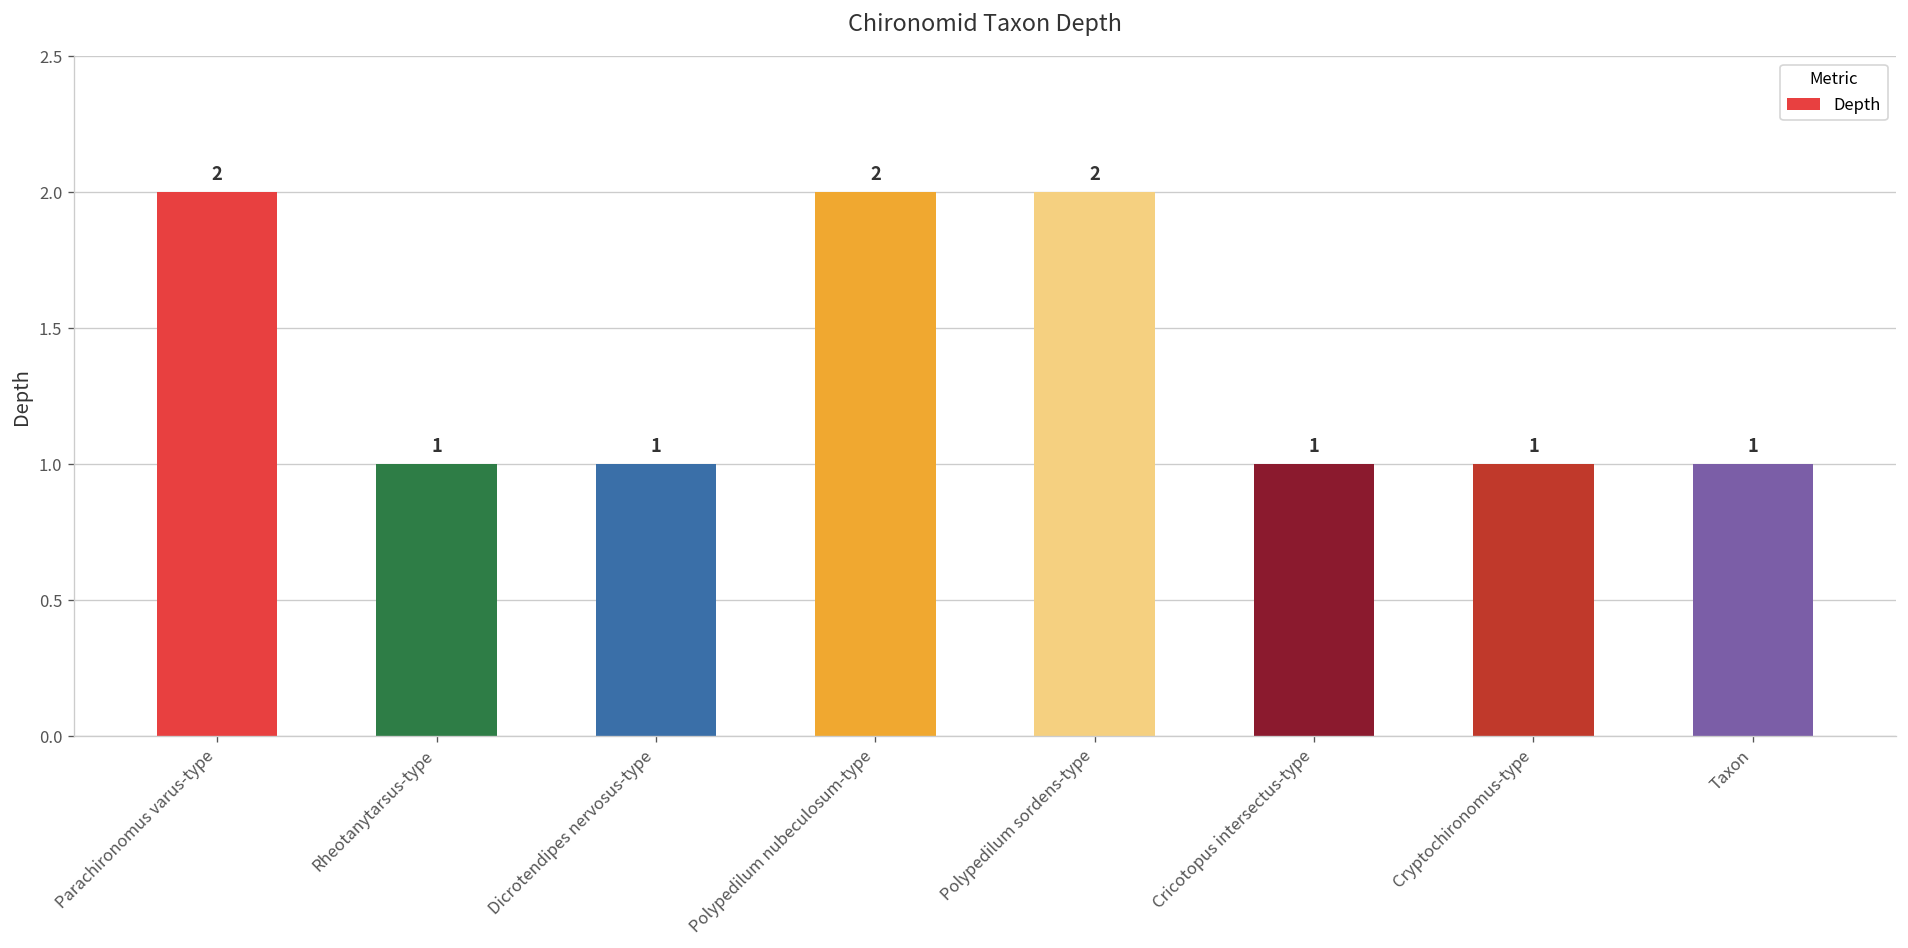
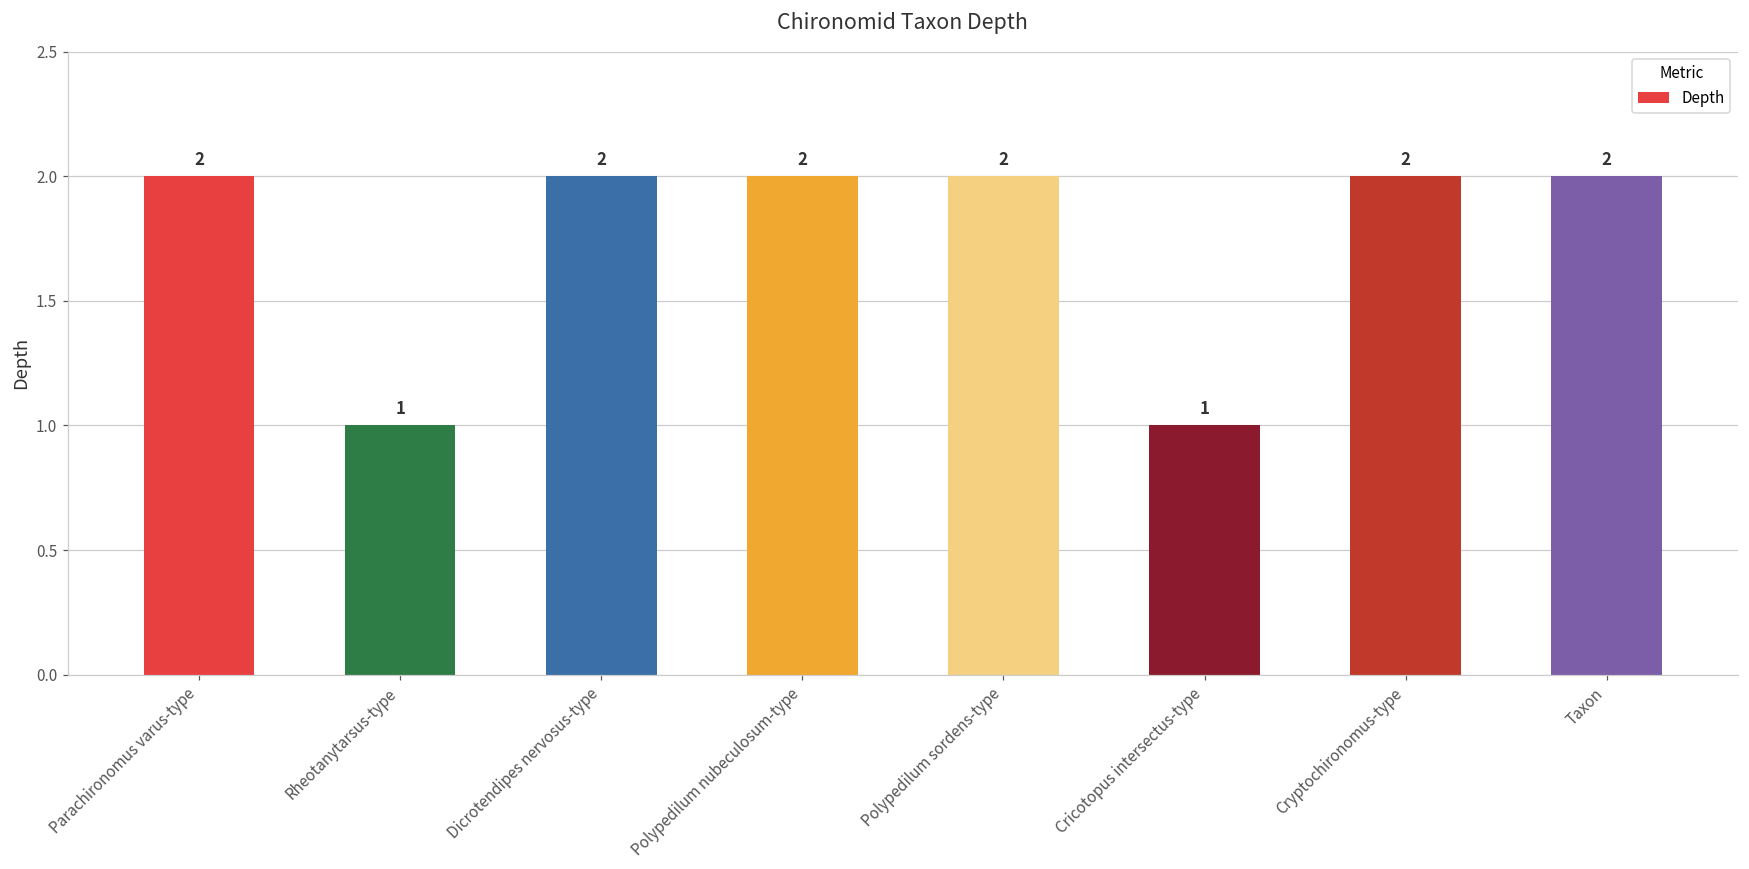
  {
    "Parachironomus varus-type": 2,
    "Rheotanytarsus-type": 1,
-   "Dicrotendipes nervosus-type": 1,
+   "Dicrotendipes nervosus-type": 2,
    "Polypedilum nubeculosum-type": 2,
    "Polypedilum sordens-type": 2,
    "Cricotopus intersectus-type": 1,
-   "Cryptochironomus-type": 1,
-   "Taxon": 1
+   "Cryptochironomus-type": 2,
+   "Taxon": 2
  }
